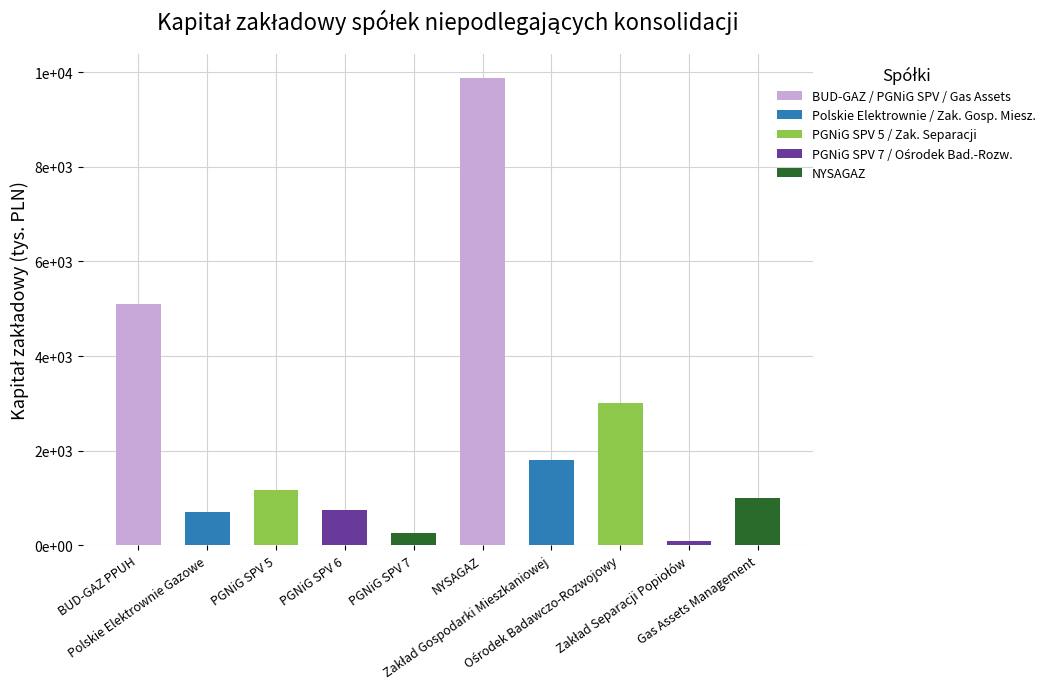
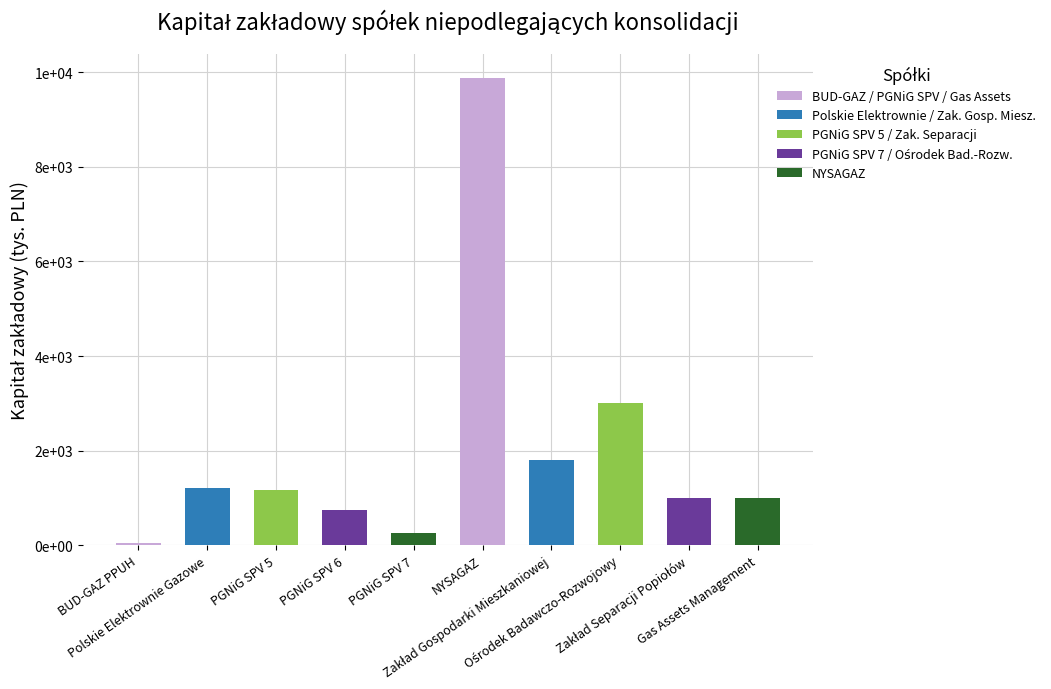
  {
-   "BUD-GAZ PPUH": 5100,
-   "Polskie Elektrownie Gazowe": 700,
+   "BUD-GAZ PPUH": 100,
+   "Polskie Elektrownie Gazowe": 1200,
    "PGNiG SPV 5": 1200,
    "PGNiG SPV 6": 700,
    "PGNiG SPV 7": 300,
    "NYSAGAZ": 9900,
    "Zakład Gospodarki Mieszkaniowej": 1800,
    "Ośrodek Badawczo-Rozwojowy": 3000,
-   "Zakład Separacji Popiołów": 100,
+   "Zakład Separacji Popiołów": 1000,
    "Gas Assets Management": 1000
  }
